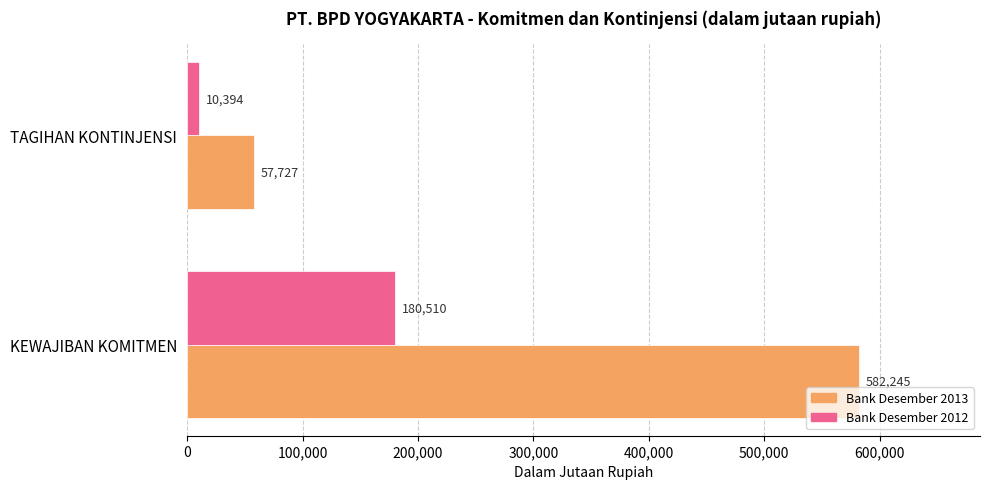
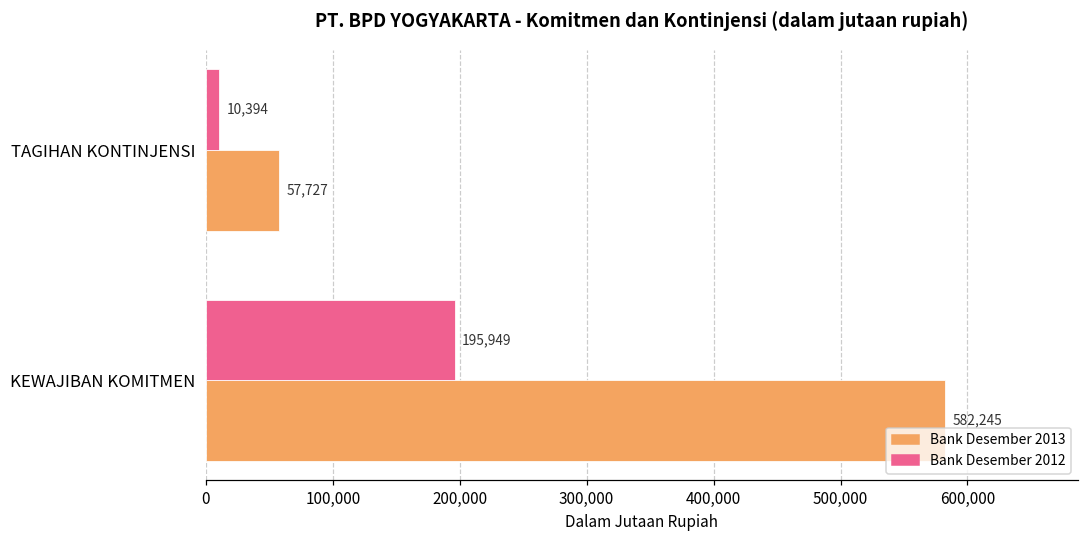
  {
    "Bank Desember 2013": {
      "TAGIHAN KONTINJENSI": "57,727"
    },
    "Bank Desember 2012": {
      "TAGIHAN KONTINJENSI": "10,394",
-     "KEWAJIBAN KOMITMEN": "180,510"
+     "KEWAJIBAN KOMITMEN": "195,949"
    }
  }
